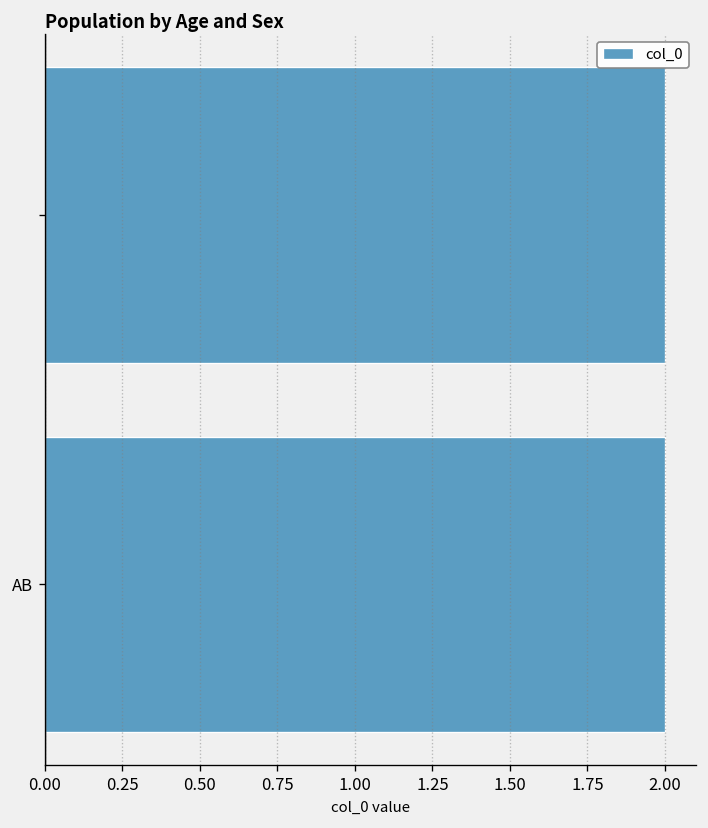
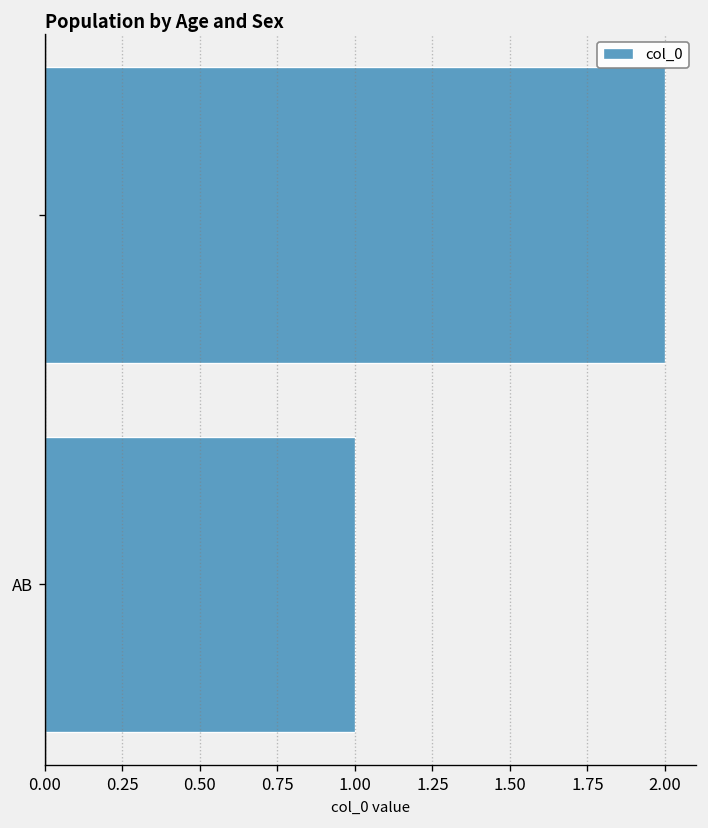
  {
-   "AB": 2
+   "AB": 1
  }
